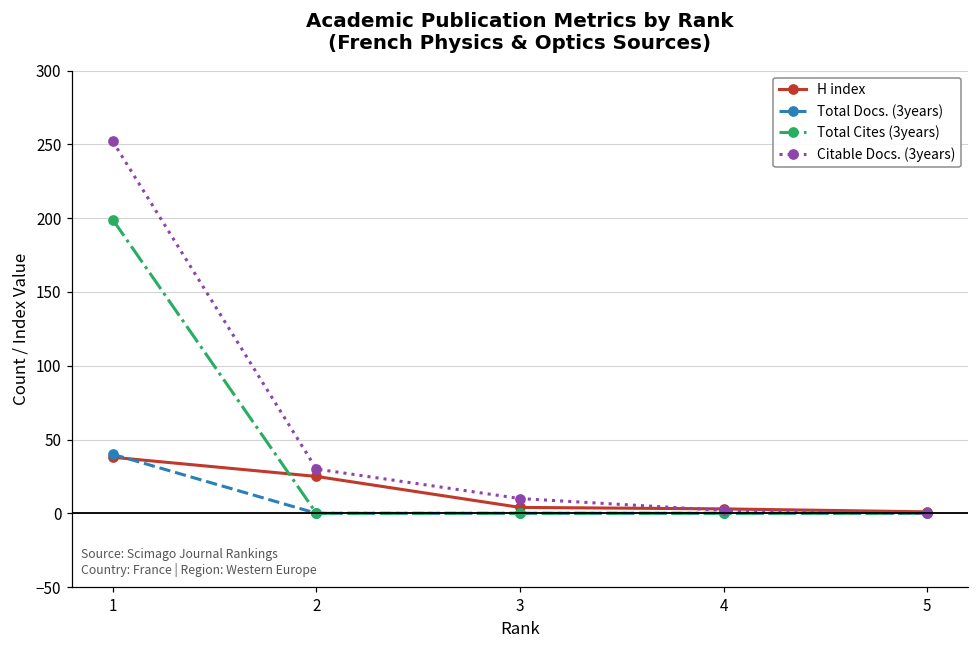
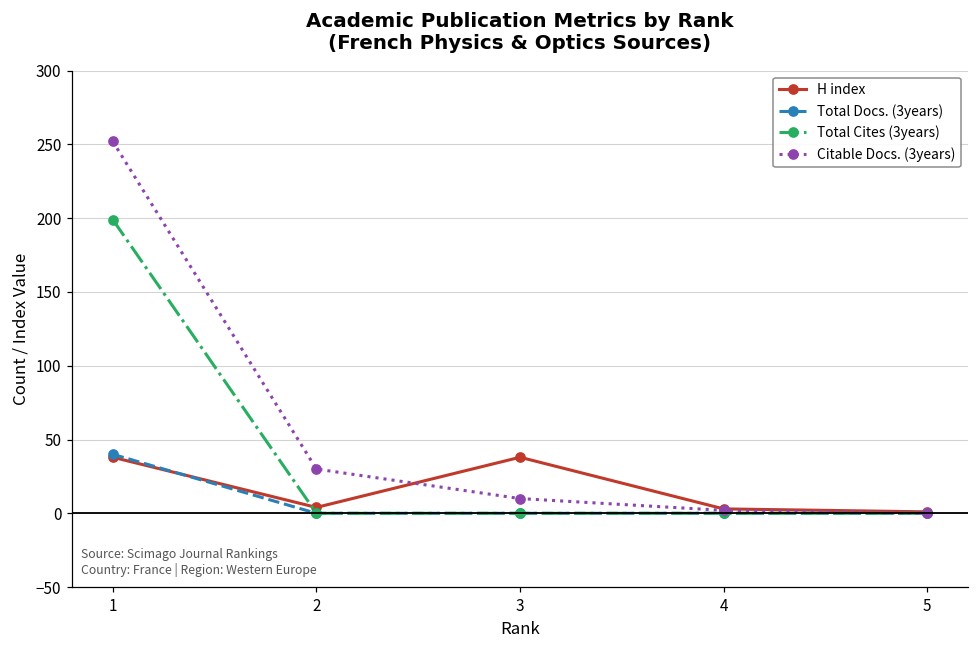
  {
    "H index": {
      "1": 38,
-     "2": 25,
-     "3": 4
+     "2": 4,
+     "3": 38
    },
    "Total Docs. (3years)": {
      "1": 40
    },
    "Total Cites (3years)": {
      "1": 199
    },
    "Citable Docs. (3years)": {
      "1": 252,
      "2": 30,
      "3": 10
    }
  }
